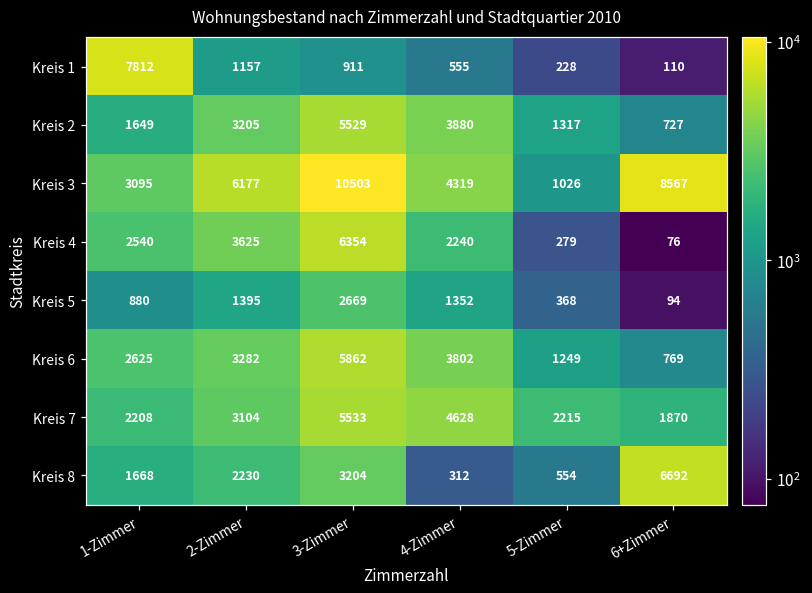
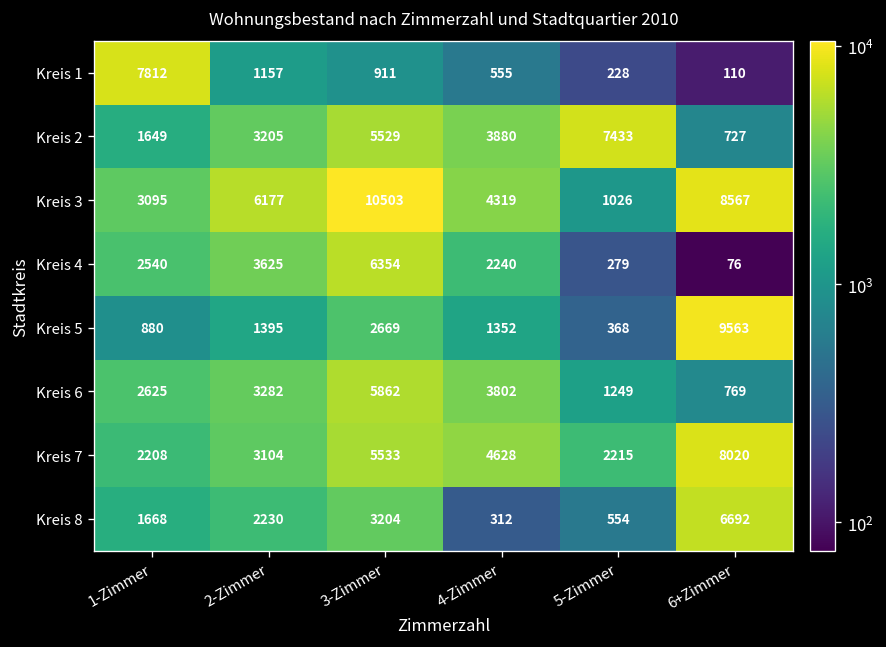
  {
    "Kreis 1": {
      "1-Zimmer": 7812,
      "2-Zimmer": 1157,
      "3-Zimmer": 911,
      "4-Zimmer": 555,
      "5-Zimmer": 228,
      "6+Zimmer": 110
    },
    "Kreis 2": {
      "1-Zimmer": 1649,
      "2-Zimmer": 3205,
      "3-Zimmer": 5529,
      "4-Zimmer": 3880,
-     "5-Zimmer": 1317,
+     "5-Zimmer": 7433,
      "6+Zimmer": 727
    },
    "Kreis 3": {
      "1-Zimmer": 3095,
      "2-Zimmer": 6177,
      "3-Zimmer": 10503,
      "4-Zimmer": 4319,
      "5-Zimmer": 1026,
      "6+Zimmer": 8567
    },
    "Kreis 4": {
      "1-Zimmer": 2540,
      "2-Zimmer": 3625,
      "3-Zimmer": 6354,
      "4-Zimmer": 2240,
      "5-Zimmer": 279,
      "6+Zimmer": 76
    },
    "Kreis 5": {
      "1-Zimmer": 880,
      "2-Zimmer": 1395,
      "3-Zimmer": 2669,
      "4-Zimmer": 1352,
      "5-Zimmer": 368,
-     "6+Zimmer": 94
+     "6+Zimmer": 9563
    },
    "Kreis 6": {
      "1-Zimmer": 2625,
      "2-Zimmer": 3282,
      "3-Zimmer": 5862,
      "4-Zimmer": 3802,
      "5-Zimmer": 1249,
      "6+Zimmer": 769
    },
    "Kreis 7": {
      "1-Zimmer": 2208,
      "2-Zimmer": 3104,
      "3-Zimmer": 5533,
      "4-Zimmer": 4628,
      "5-Zimmer": 2215,
-     "6+Zimmer": 1870
+     "6+Zimmer": 8020
    },
    "Kreis 8": {
      "1-Zimmer": 1668,
      "2-Zimmer": 2230,
      "3-Zimmer": 3204,
      "4-Zimmer": 312,
      "5-Zimmer": 554,
      "6+Zimmer": 6692
    }
  }
